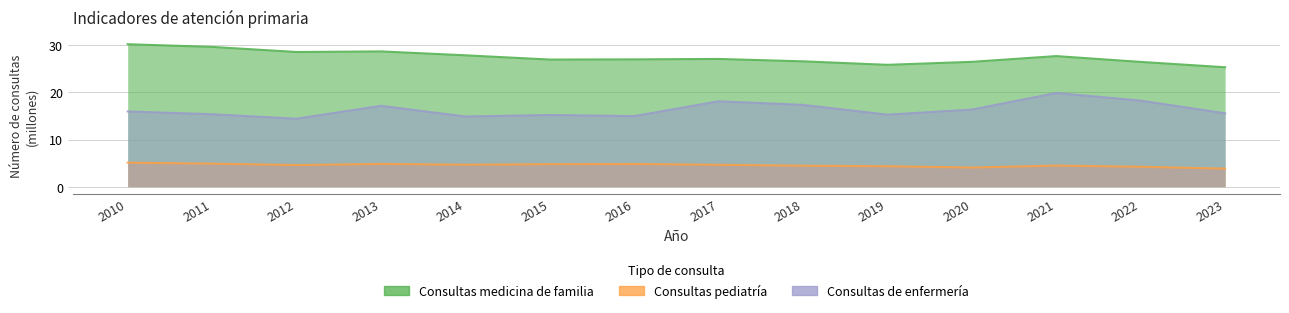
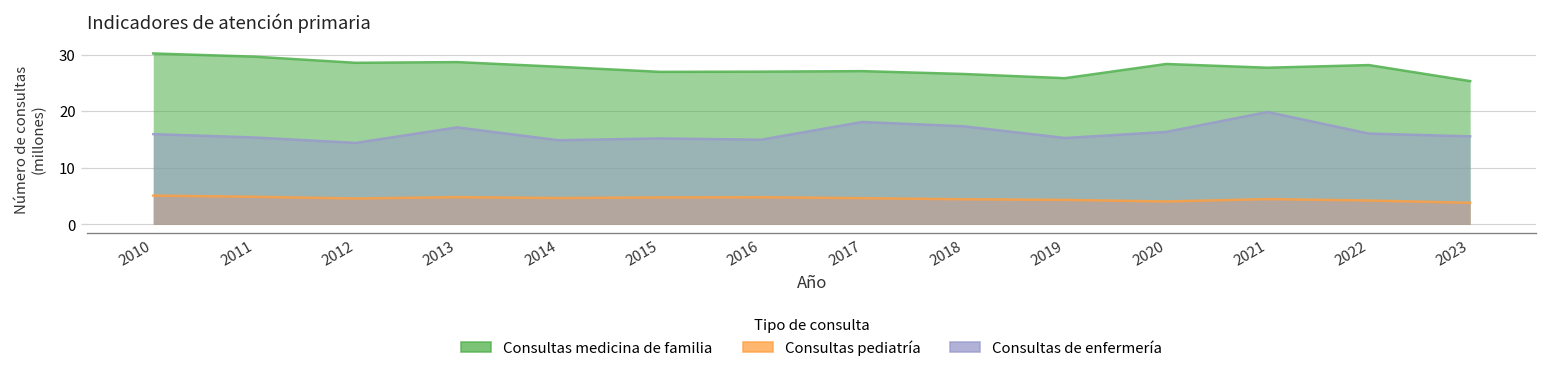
  {
    "Consultas medicina de familia": {
      "2010": 30,
      "2011": 30,
      "2012": 29,
      "2013": 29,
      "2014": 28,
      "2015": 27,
      "2016": 27,
      "2017": 27,
      "2018": 27,
      "2019": 26,
-     "2020": 26,
+     "2020": 28,
      "2021": 28,
-     "2022": 26,
+     "2022": 28,
      "2023": 25
    },
    "Consultas pediatría": {
      "2010": 5,
      "2011": 5,
      "2012": 5,
      "2013": 5,
      "2014": 5,
      "2015": 5,
      "2016": 5,
      "2017": 5,
      "2018": 4,
      "2019": 4,
      "2020": 4,
      "2021": 4,
      "2022": 4,
      "2023": 4
    },
    "Consultas de enfermería": {
      "2010": 16,
      "2011": 15,
      "2012": 14,
      "2013": 17,
      "2014": 15,
      "2015": 15,
      "2016": 15,
      "2017": 18,
      "2018": 17,
      "2019": 15,
      "2020": 16,
      "2021": 20,
-     "2022": 18,
+     "2022": 16,
      "2023": 16
    }
  }
